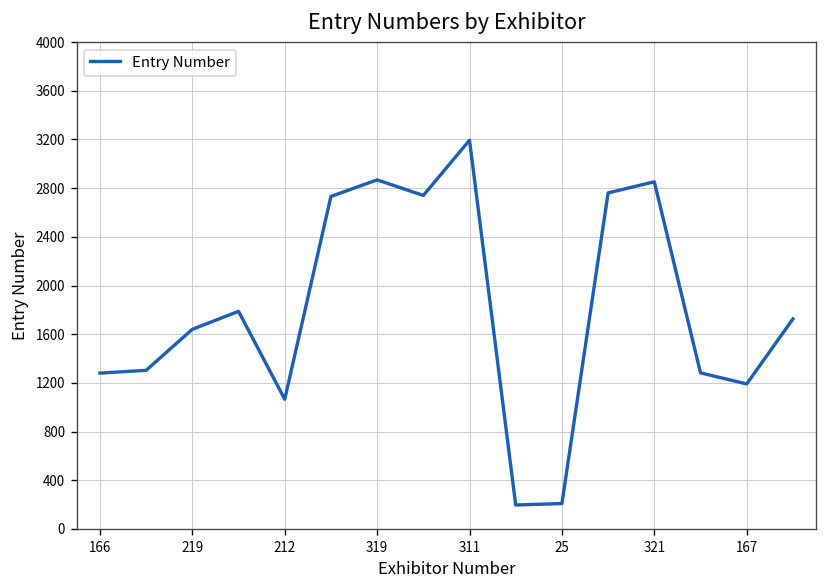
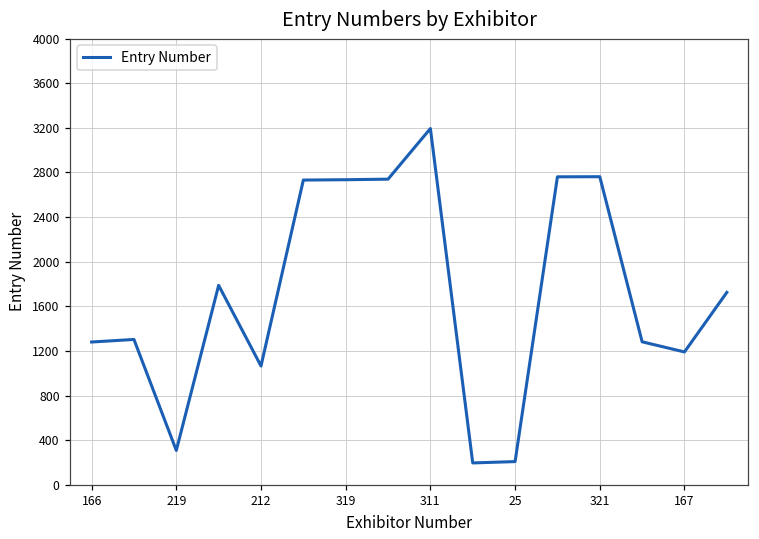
  {
    "166": 1280,
-   "219": 1640,
+   "219": 310,
    "212": 1070,
-   "319": 2870,
+   "319": 2740,
    "311": 3190,
    "25": 210,
-   "321": 2850,
+   "321": 2760,
    "167": 1190
  }
